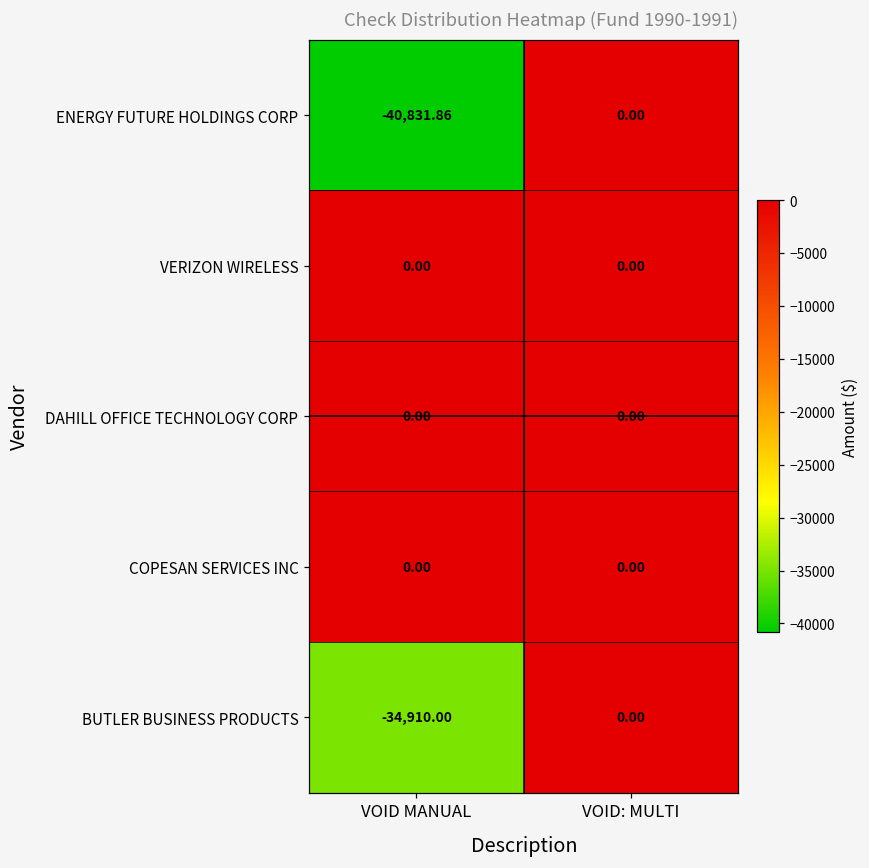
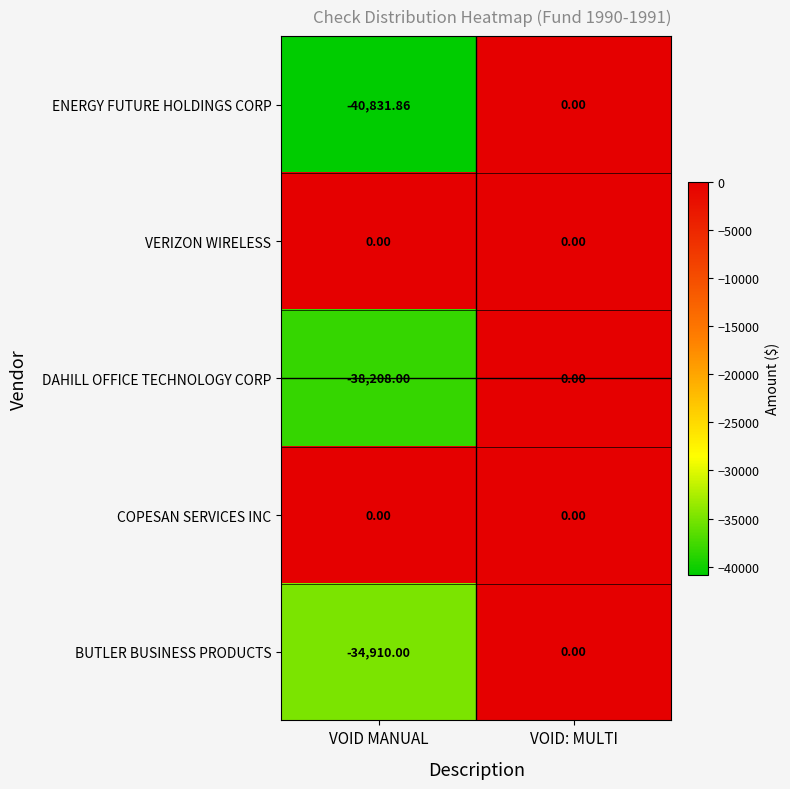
  {
    "ENERGY FUTURE HOLDINGS CORP": {
      "VOID MANUAL": "-40,831.86",
      "VOID: MULTI": "0.00"
    },
    "VERIZON WIRELESS": {
      "VOID MANUAL": "0.00",
      "VOID: MULTI": "0.00"
    },
    "DAHILL OFFICE TECHNOLOGY CORP": {
-     "VOID MANUAL": "0.00",
+     "VOID MANUAL": "-38,208.00",
      "VOID: MULTI": "0.00"
    },
    "COPESAN SERVICES INC": {
      "VOID MANUAL": "0.00",
      "VOID: MULTI": "0.00"
    },
    "BUTLER BUSINESS PRODUCTS": {
      "VOID MANUAL": "-34,910.00",
      "VOID: MULTI": "0.00"
    }
  }
